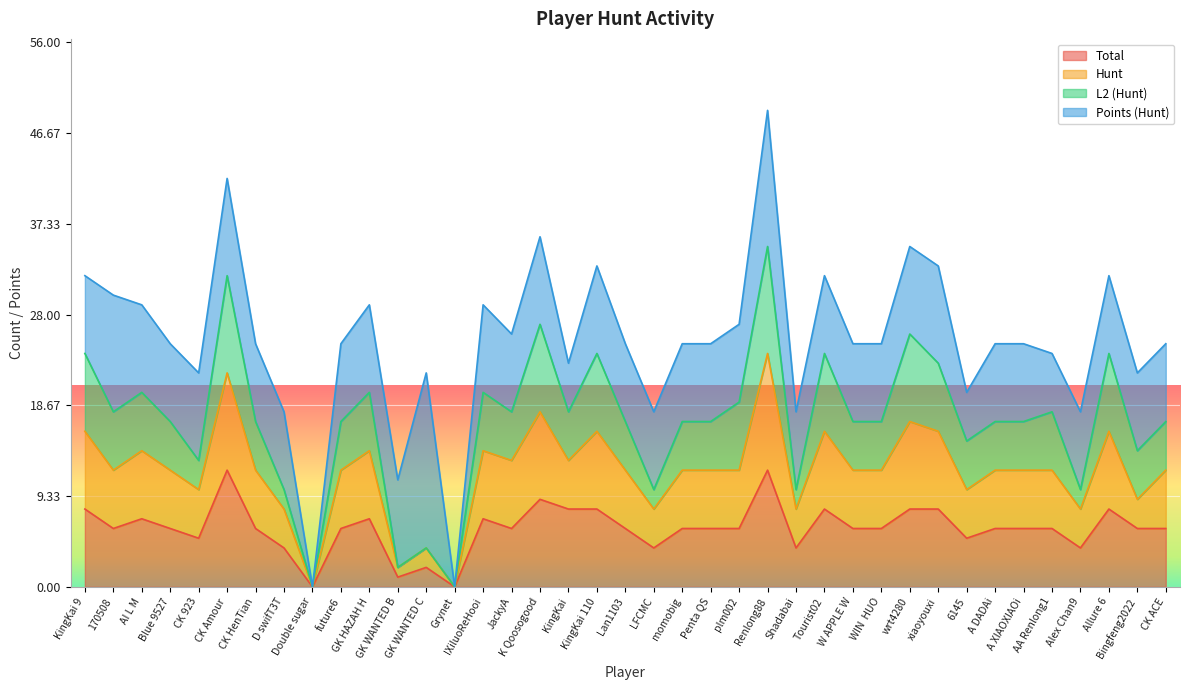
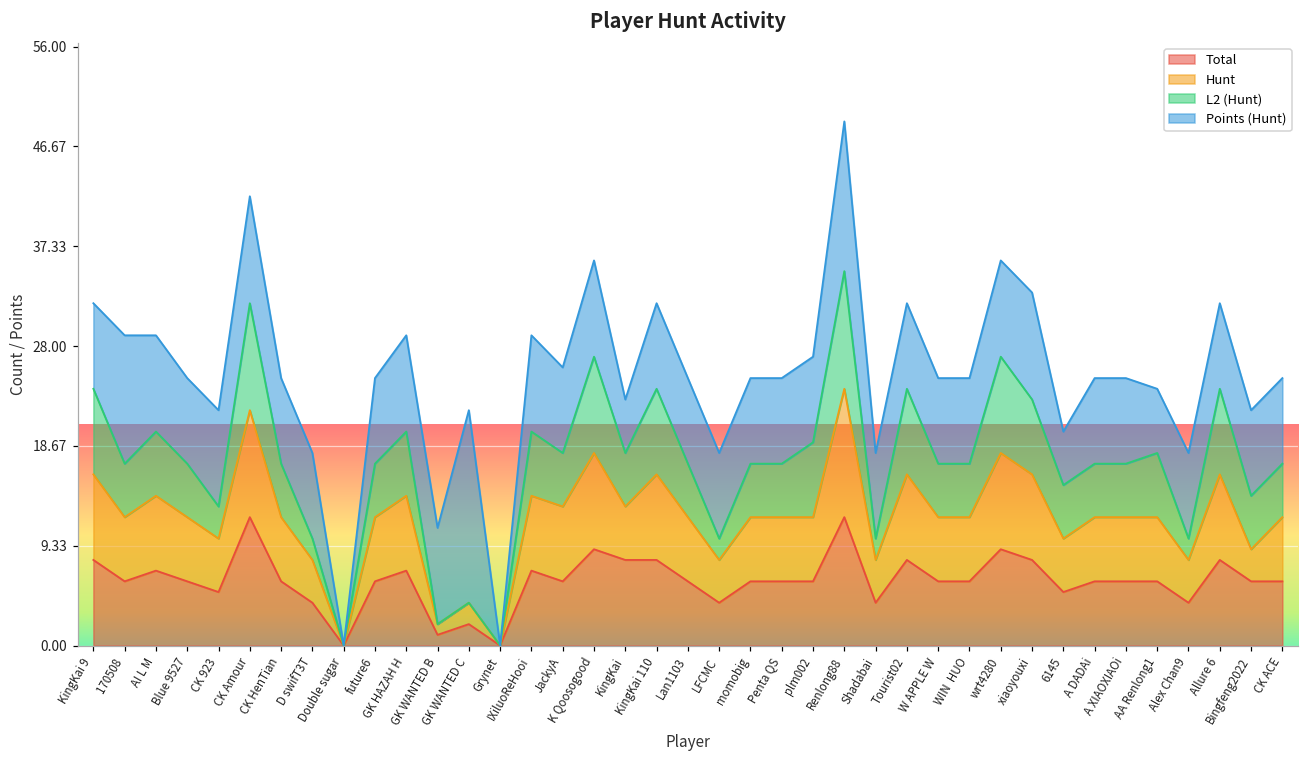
  {
    "Total": {
      "KingKai 9": 8,
      "170508": 6,
      "AI L M": 7,
      "Blue 9527": 6,
      "CK 923": 5,
      "CK Amour": 12,
      "CK HenTian": 6,
      "D swifT3T": 4,
      "future6": 6,
      "GK HAZAH H": 7,
      "GK WANTED B": 1,
      "GK WANTED C": 2,
      "IXiluoReHooi": 7,
      "JackyA": 6,
      "K Qoosogood": 9,
      "KingKai": 8,
      "KingKai 110": 8,
      "Lan1103": 6,
      "LFCMC": 4,
      "momobig": 6,
      "Penta QS": 6,
      "plm002": 6,
      "Renlong88": 12,
      "Shadabai": 4,
      "Tourist02": 8,
      "W APPLE W": 6,
      "WIN HUO": 6,
-     "wrt4280": 8,
+     "wrt4280": 9,
      "xiaoyouxi": 8,
      "6145": 5,
      "A DADAi": 6,
      "A XIAOXIAOi": 6,
      "AA Renlong1": 6,
      "Alex Chan9": 4,
      "Allure 6": 8,
      "Bingfeng2022": 6,
      "CK ACE": 6
    },
    "Hunt": {
      "KingKai 9": 8,
      "170508": 6,
      "AI L M": 7,
      "Blue 9527": 6,
      "CK 923": 5,
      "CK Amour": 10,
      "CK HenTian": 6,
      "D swifT3T": 4,
      "future6": 6,
      "GK HAZAH H": 7,
      "IXiluoReHooi": 7,
      "JackyA": 7,
      "K Qoosogood": 9,
      "KingKai": 5,
      "KingKai 110": 8,
      "Lan1103": 6,
      "LFCMC": 4,
      "momobig": 6,
      "Penta QS": 6,
      "plm002": 6,
      "Renlong88": 12,
      "Shadabai": 4,
      "Tourist02": 8,
      "W APPLE W": 6,
      "WIN HUO": 6,
      "wrt4280": 9,
      "xiaoyouxi": 8,
      "6145": 5,
      "A DADAi": 6,
      "A XIAOXIAOi": 6,
      "AA Renlong1": 6,
      "Alex Chan9": 4,
      "Allure 6": 8,
      "Bingfeng2022": 3,
      "CK ACE": 6
    },
    "L2 (Hunt)": {
      "KingKai 9": 8,
-     "170508": 6,
+     "170508": 5,
      "AI L M": 6,
      "Blue 9527": 5,
      "CK 923": 3,
      "CK Amour": 10,
      "CK HenTian": 5,
      "D swifT3T": 2,
      "future6": 5,
      "GK HAZAH H": 6,
      "IXiluoReHooi": 6,
      "JackyA": 5,
      "K Qoosogood": 9,
      "KingKai": 5,
      "KingKai 110": 8,
      "Lan1103": 5,
      "LFCMC": 2,
      "momobig": 5,
      "Penta QS": 5,
      "plm002": 7,
      "Renlong88": 11,
      "Shadabai": 2,
      "Tourist02": 8,
      "W APPLE W": 5,
      "WIN HUO": 5,
      "wrt4280": 9,
      "xiaoyouxi": 7,
      "6145": 5,
      "A DADAi": 5,
      "A XIAOXIAOi": 5,
      "AA Renlong1": 6,
      "Alex Chan9": 2,
      "Allure 6": 8,
      "Bingfeng2022": 5,
      "CK ACE": 5
    },
    "Points (Hunt)": {
      "KingKai 9": 8,
      "170508": 12,
      "AI L M": 9,
      "Blue 9527": 8,
      "CK 923": 9,
      "CK Amour": 10,
      "CK HenTian": 8,
      "D swifT3T": 8,
      "future6": 8,
      "GK HAZAH H": 9,
      "GK WANTED B": 9,
      "GK WANTED C": 18,
      "IXiluoReHooi": 9,
      "JackyA": 8,
      "K Qoosogood": 9,
      "KingKai": 5,
-     "KingKai 110": 9,
+     "KingKai 110": 8,
      "Lan1103": 8,
      "LFCMC": 8,
      "momobig": 8,
      "Penta QS": 8,
      "plm002": 8,
      "Renlong88": 14,
      "Shadabai": 8,
      "Tourist02": 8,
      "W APPLE W": 8,
      "WIN HUO": 8,
      "wrt4280": 9,
      "xiaoyouxi": 10,
      "6145": 5,
      "A DADAi": 8,
      "A XIAOXIAOi": 8,
      "AA Renlong1": 6,
      "Alex Chan9": 8,
      "Allure 6": 8,
      "Bingfeng2022": 8,
      "CK ACE": 8
    }
  }
